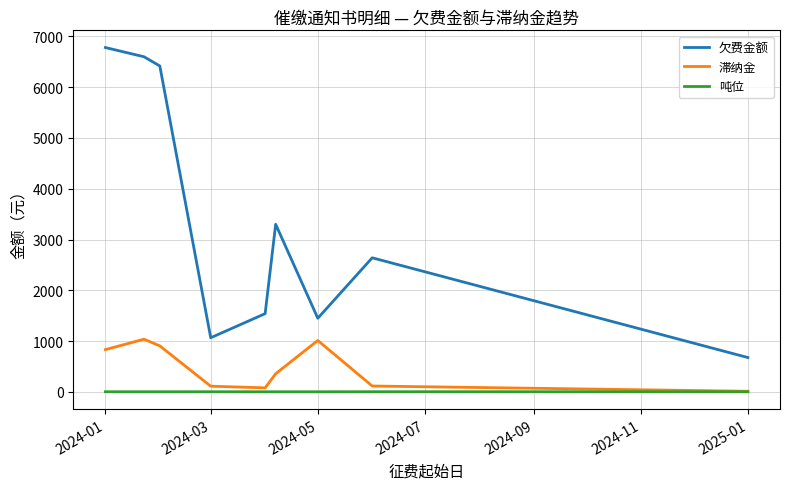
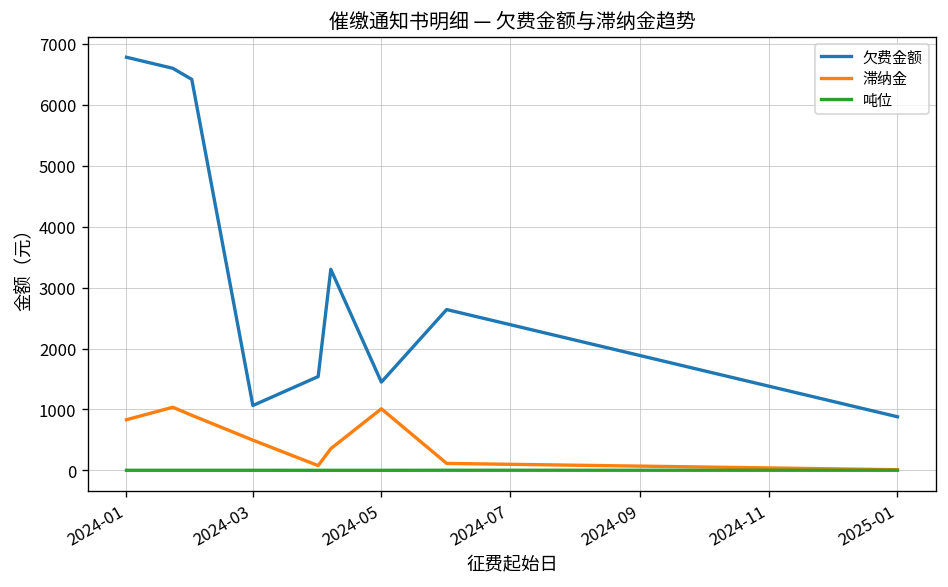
  {
    "欠费金额": {
      "2024-01": 6800,
      "2024-03": 1100,
      "2024-05": 1400,
-     "2025-01": 700
+     "2025-01": 900
    },
    "滞纳金": {
      "2024-01": 800,
-     "2024-03": 100,
+     "2024-03": 500,
      "2024-05": 1000
    },
    "吨位": {
      "2024-01": 0,
      "2024-03": 0,
      "2024-05": 0
    }
  }
